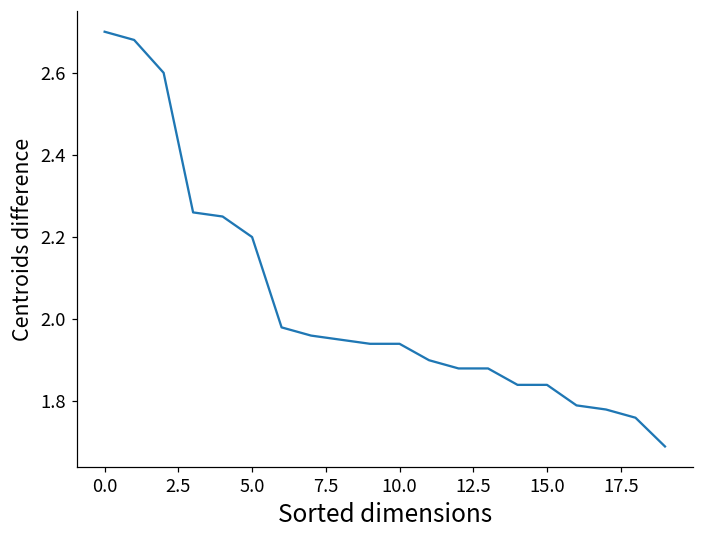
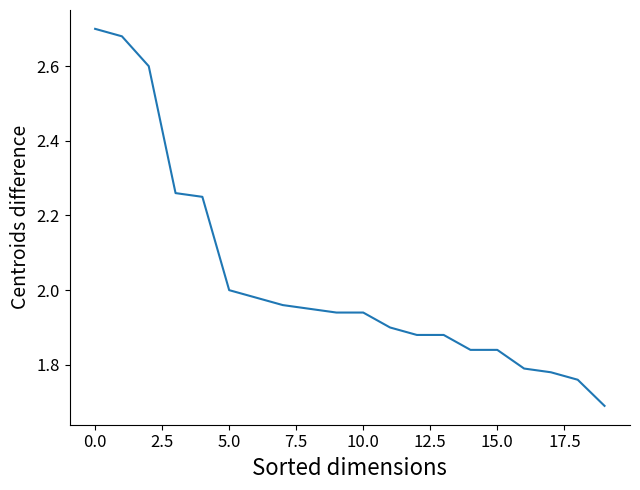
  {
    "0.0": 2.7,
-   "5.0": 2.2,
+   "5.0": 2.0,
    "10.0": 1.94,
    "15.0": 1.84
  }
